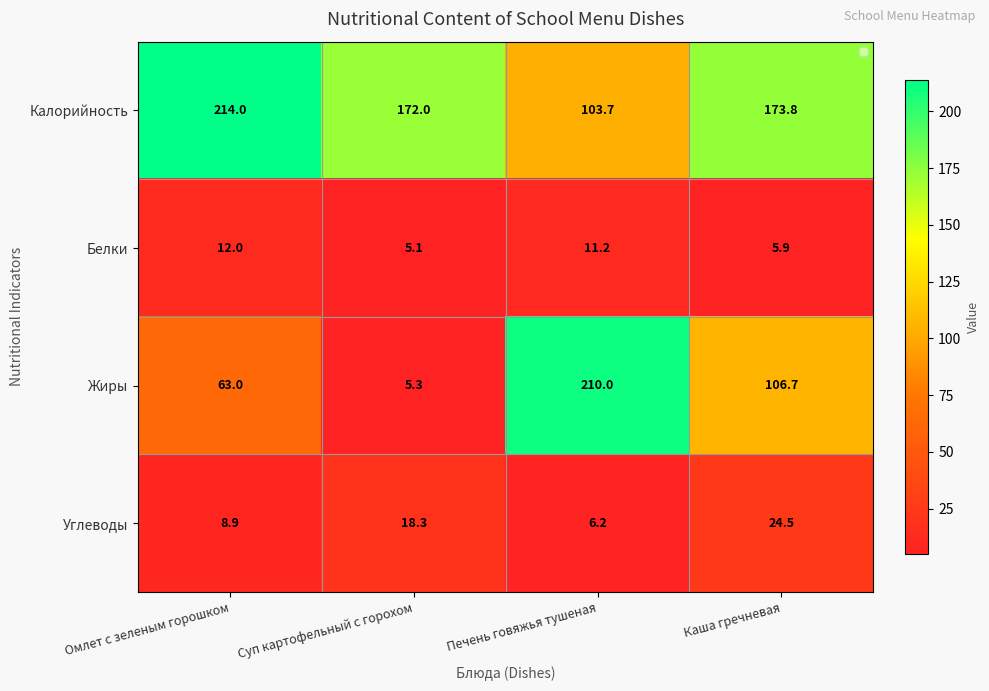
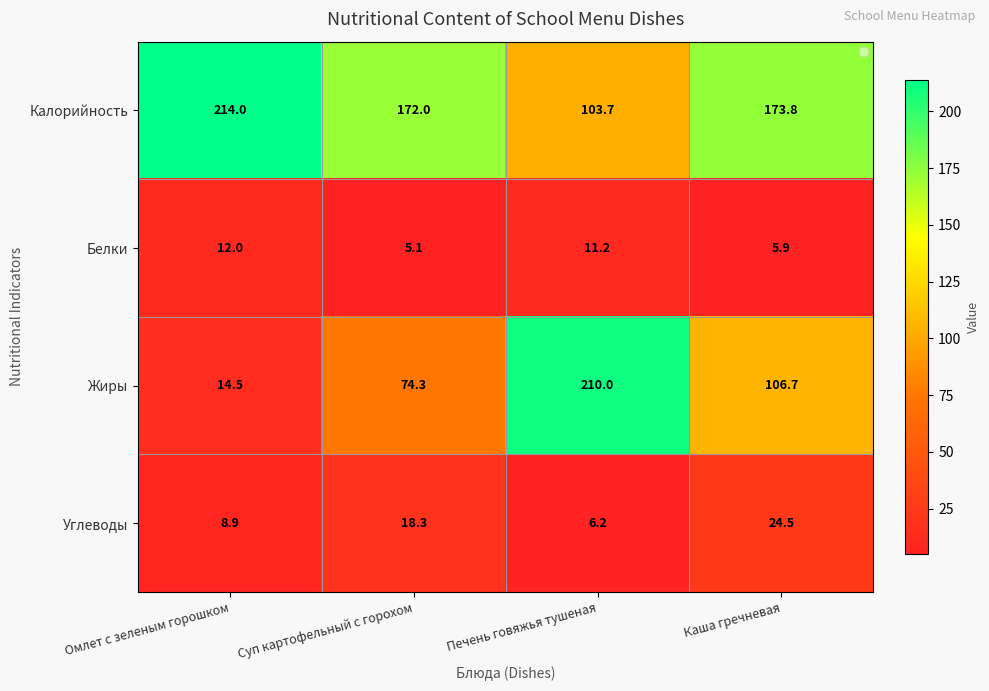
  {
    "Калорийность": {
      "Омлет с зеленым горошком": 214.0,
      "Суп картофельный с горохом": 172.0,
      "Печень говяжья тушеная": 103.7,
      "Каша гречневая": 173.8
    },
    "Белки": {
      "Омлет с зеленым горошком": 12.0,
      "Суп картофельный с горохом": 5.1,
      "Печень говяжья тушеная": 11.2,
      "Каша гречневая": 5.9
    },
    "Жиры": {
-     "Омлет с зеленым горошком": 63.0,
-     "Суп картофельный с горохом": 5.3,
+     "Омлет с зеленым горошком": 14.5,
+     "Суп картофельный с горохом": 74.3,
      "Печень говяжья тушеная": 210.0,
      "Каша гречневая": 106.7
    },
    "Углеводы": {
      "Омлет с зеленым горошком": 8.9,
      "Суп картофельный с горохом": 18.3,
      "Печень говяжья тушеная": 6.2,
      "Каша гречневая": 24.5
    }
  }
